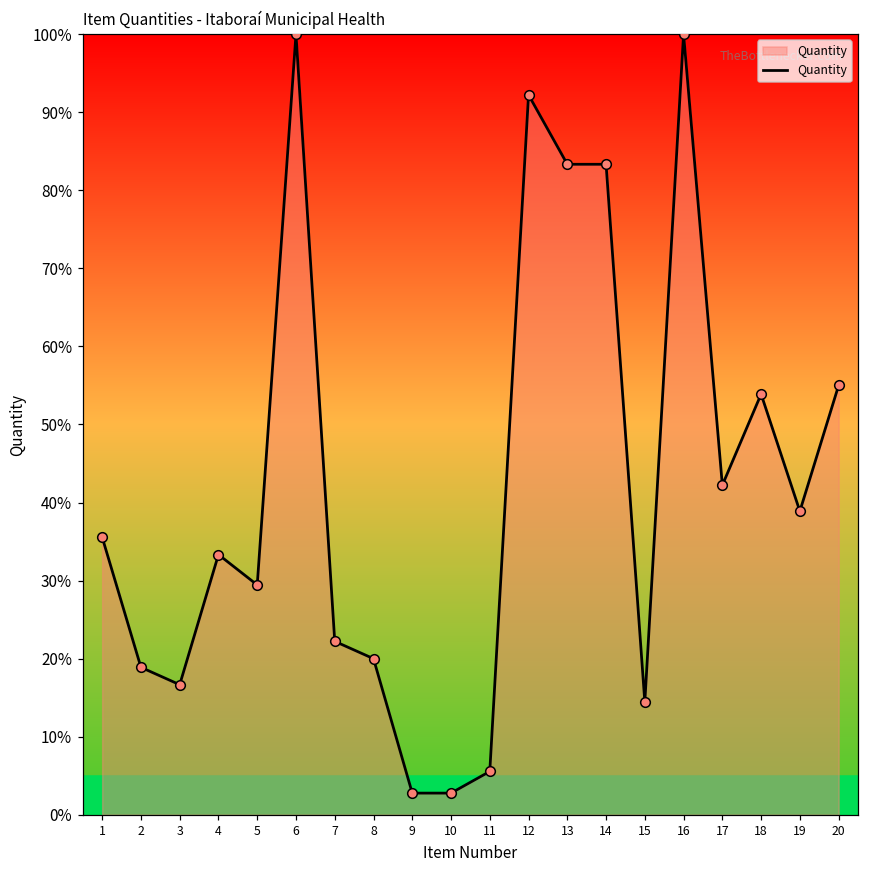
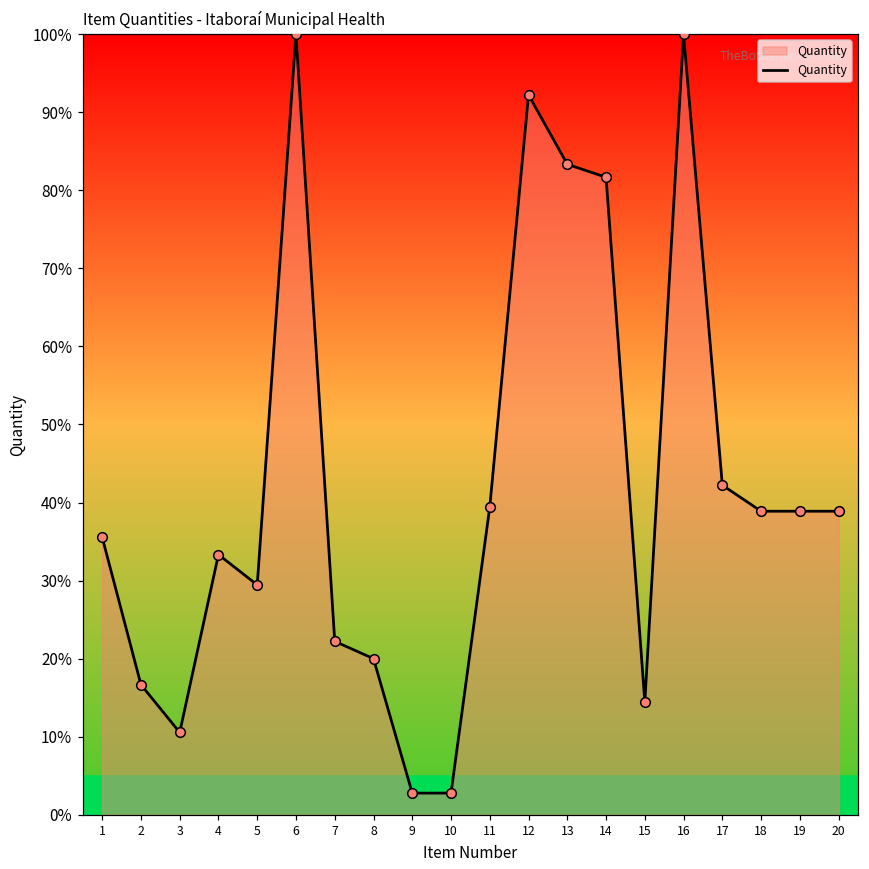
  {
    "1": "36%",
-   "2": "19%",
-   "3": "17%",
+   "2": "17%",
+   "3": "11%",
    "4": "33%",
    "5": "29%",
    "6": "100%",
    "7": "22%",
    "8": "20%",
-   "11": "6%",
+   "11": "39%",
    "12": "92%",
    "13": "83%",
-   "14": "83%",
+   "14": "82%",
    "15": "14%",
    "16": "100%",
    "17": "42%",
-   "18": "54%",
+   "18": "39%",
    "19": "39%",
-   "20": "55%"
+   "20": "39%"
  }
